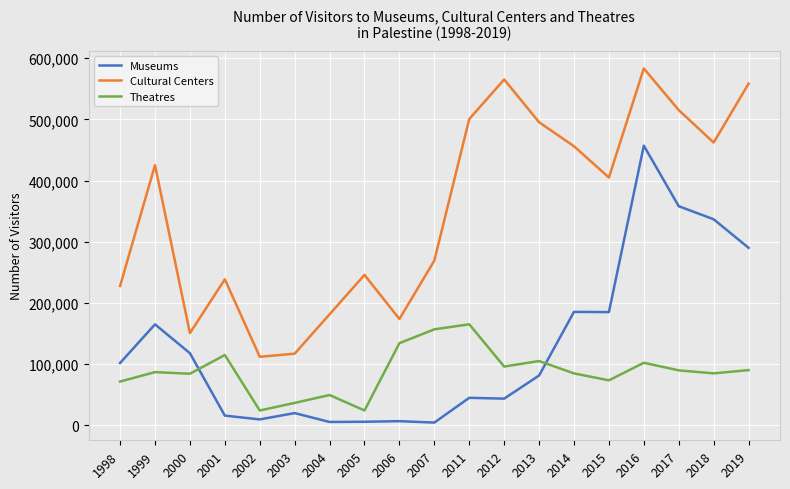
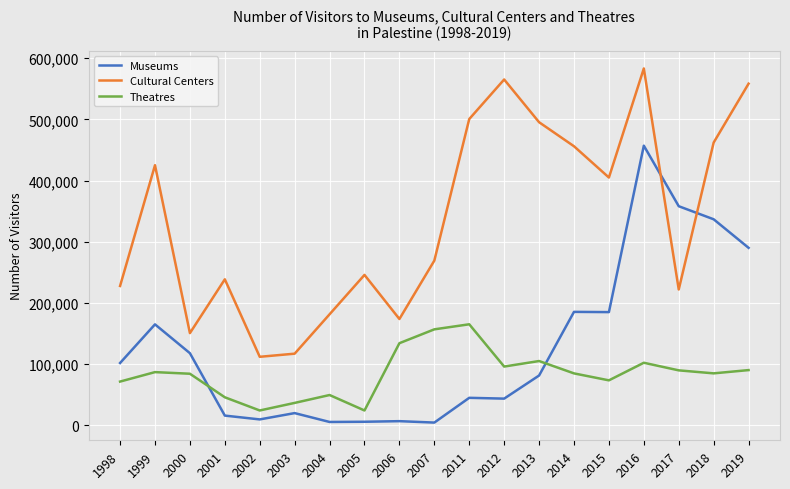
  {
    "Museums": {
      "1998": "100,000",
      "1999": "160,000",
      "2000": "120,000",
      "2001": "20,000",
      "2002": "10,000",
      "2003": "20,000",
      "2004": "10,000",
      "2005": "10,000",
      "2006": "10,000",
      "2007": "0",
      "2011": "40,000",
      "2012": "40,000",
      "2013": "80,000",
      "2014": "190,000",
      "2015": "180,000",
      "2016": "460,000",
      "2017": "360,000",
      "2018": "340,000",
      "2019": "290,000"
    },
    "Cultural Centers": {
      "1998": "230,000",
      "1999": "420,000",
      "2000": "150,000",
      "2001": "240,000",
      "2002": "110,000",
      "2003": "120,000",
      "2004": "180,000",
      "2005": "250,000",
      "2006": "170,000",
      "2007": "270,000",
      "2011": "500,000",
      "2012": "570,000",
      "2013": "500,000",
      "2014": "460,000",
      "2015": "400,000",
      "2016": "580,000",
-     "2017": "520,000",
+     "2017": "220,000",
      "2018": "460,000",
      "2019": "560,000"
    },
    "Theatres": {
      "1998": "70,000",
      "1999": "90,000",
      "2000": "80,000",
-     "2001": "110,000",
+     "2001": "50,000",
      "2002": "20,000",
      "2003": "40,000",
      "2004": "50,000",
      "2005": "20,000",
      "2006": "130,000",
      "2007": "160,000",
      "2011": "170,000",
      "2012": "100,000",
      "2013": "100,000",
      "2014": "80,000",
      "2015": "70,000",
      "2016": "100,000",
      "2017": "90,000",
      "2018": "80,000",
      "2019": "90,000"
    }
  }
